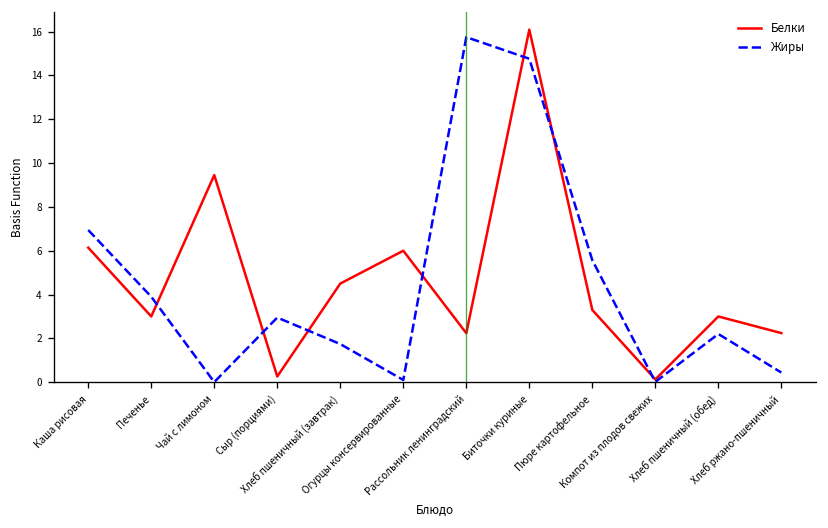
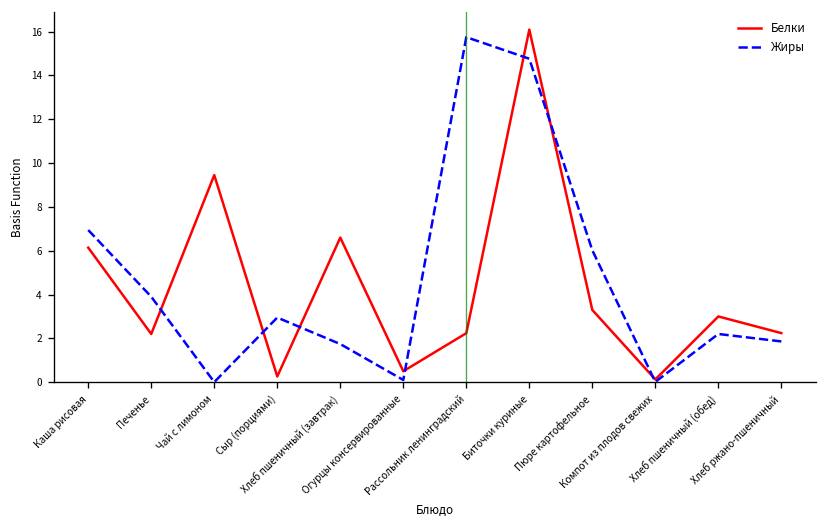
  {
    "Белки": {
      "Каша рисовая": 6.1,
-     "Печенье": 3.0,
+     "Печенье": 2.2,
      "Чай с лимоном": 9.5,
      "Сыр (порциями)": 0.3,
-     "Хлеб пшеничный (завтрак)": 4.5,
-     "Огурцы консервированные": 6.0,
+     "Хлеб пшеничный (завтрак)": 6.6,
+     "Огурцы консервированные": 0.5,
      "Рассольник ленинградский": 2.2,
      "Биточки куриные": 16.1,
      "Пюре картофельное": 3.3,
      "Хлеб пшеничный (обед)": 3.0,
      "Хлеб ржано-пшеничный": 2.2
    },
    "Жиры": {
      "Каша рисовая": 6.9,
      "Печенье": 3.9,
      "Чай с лимоном": 0.0,
      "Сыр (порциями)": 3.0,
      "Хлеб пшеничный (завтрак)": 1.7,
      "Огурцы консервированные": 0.1,
      "Рассольник ленинградский": 15.7,
      "Биточки куриные": 14.8,
-     "Пюре картофельное": 5.6,
+     "Пюре картофельное": 6.0,
      "Хлеб пшеничный (обед)": 2.2,
-     "Хлеб ржано-пшеничный": 0.4
+     "Хлеб ржано-пшеничный": 1.9
    }
  }
